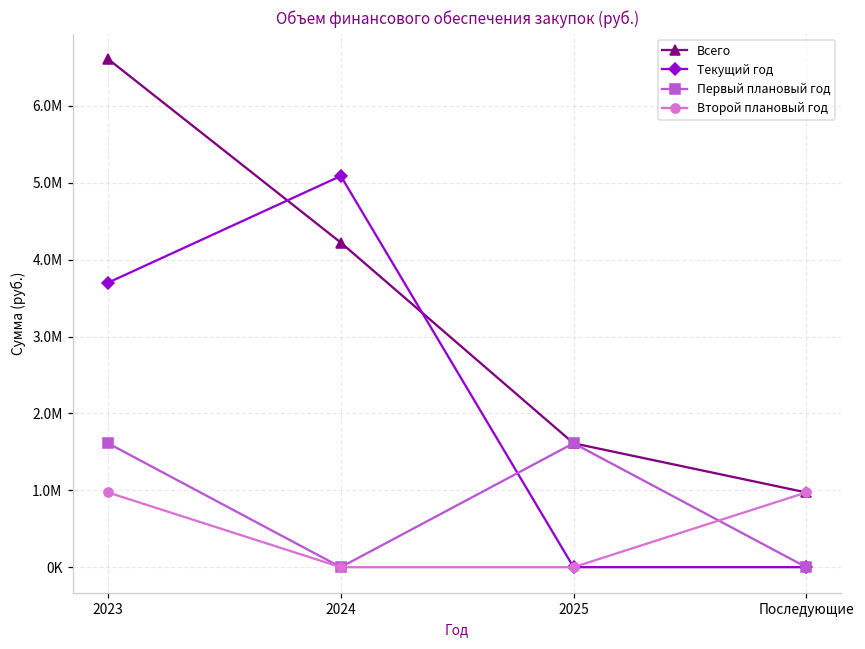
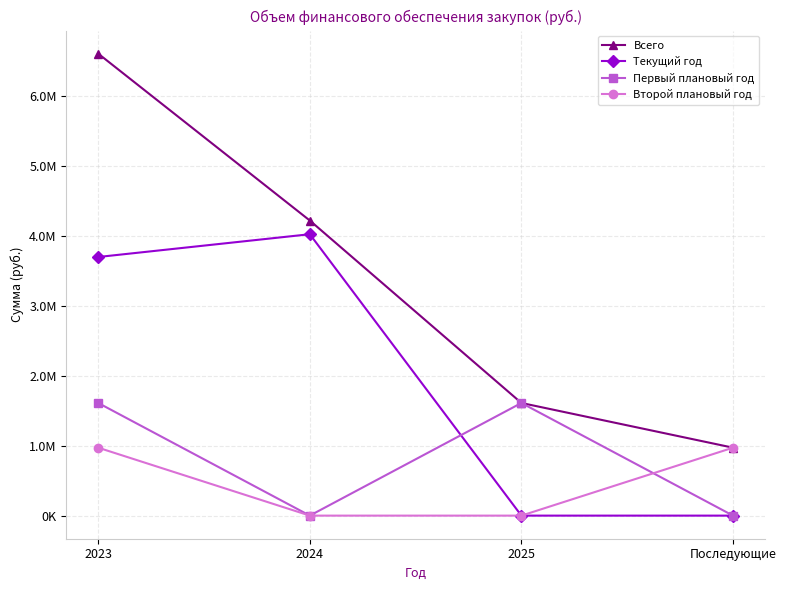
  {
    "Всего": {
      "2023": 6600000,
      "2024": 4200000
    },
    "Текущий год": {
      "2023": 3700000,
-     "2024": 5100000
+     "2024": 4000000
    }
  }
